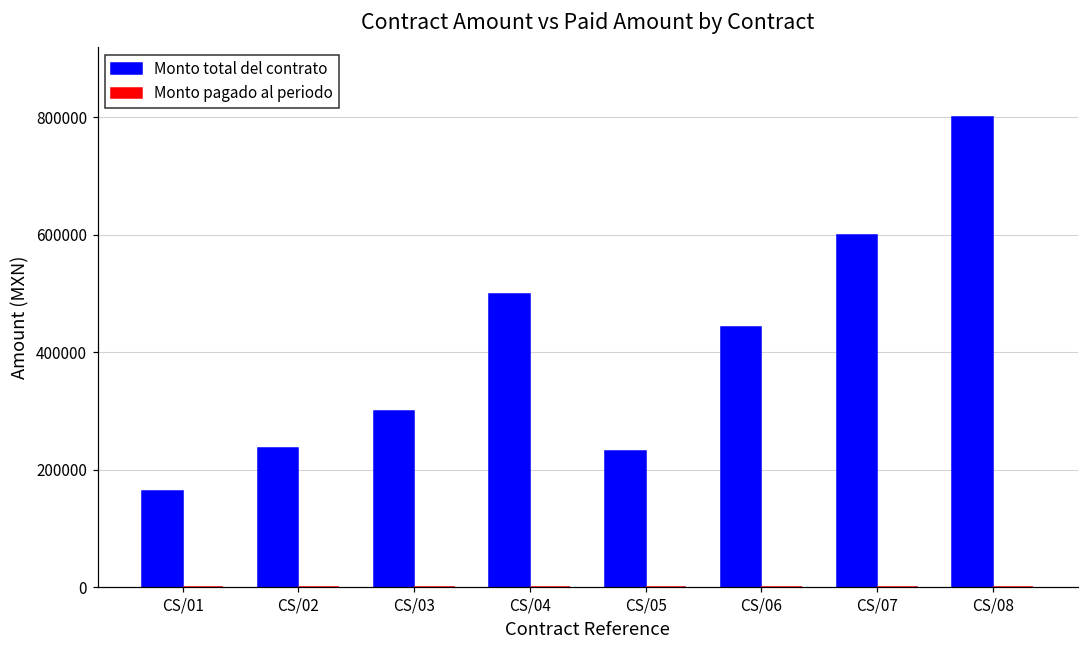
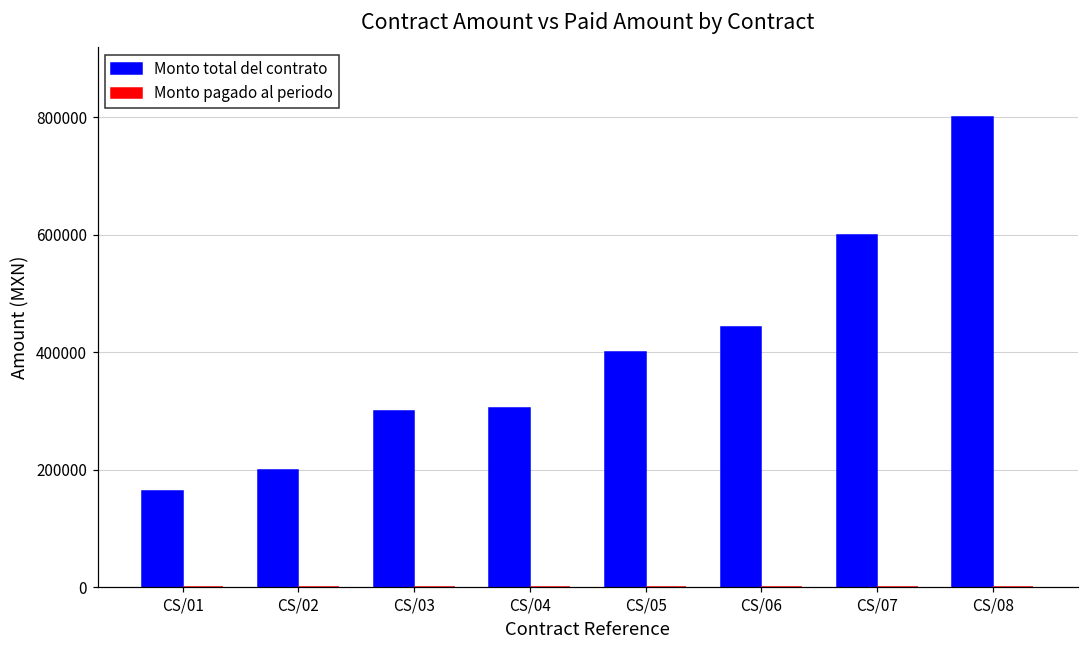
  {
    "Monto total del contrato": {
      "CS/01": 160000,
-     "CS/02": 240000,
+     "CS/02": 200000,
      "CS/03": 300000,
-     "CS/04": 500000,
-     "CS/05": 230000,
+     "CS/04": 300000,
+     "CS/05": 400000,
      "CS/06": 440000,
      "CS/07": 600000,
      "CS/08": 800000
    },
    "Monto pagado al periodo": {
      "CS/01": 0,
      "CS/02": 0,
      "CS/03": 0,
      "CS/04": 0,
      "CS/05": 0,
      "CS/06": 0,
      "CS/07": 0,
      "CS/08": 0
    }
  }
